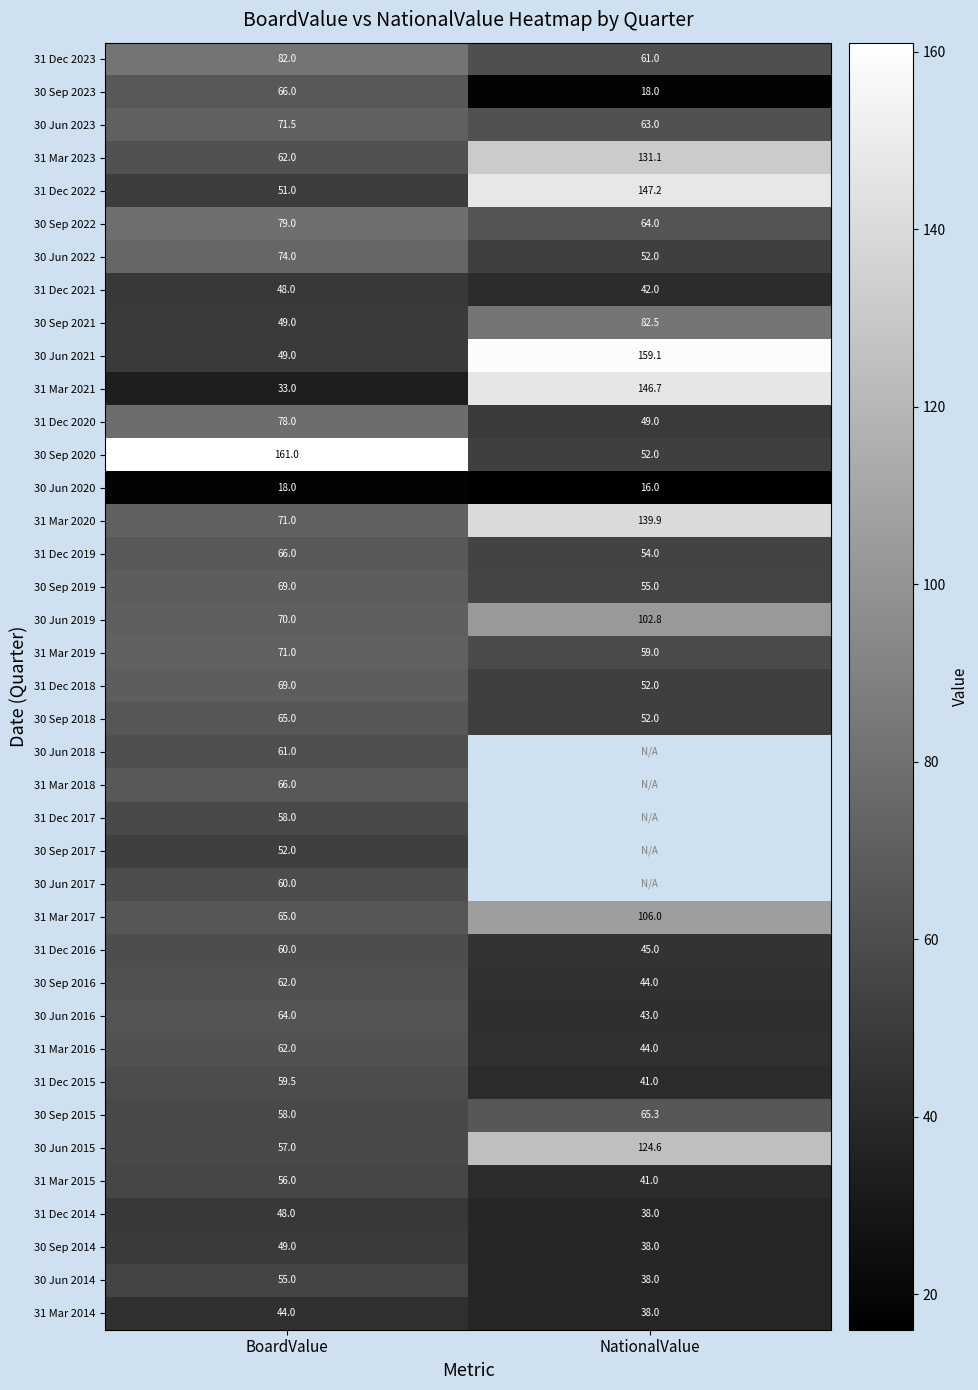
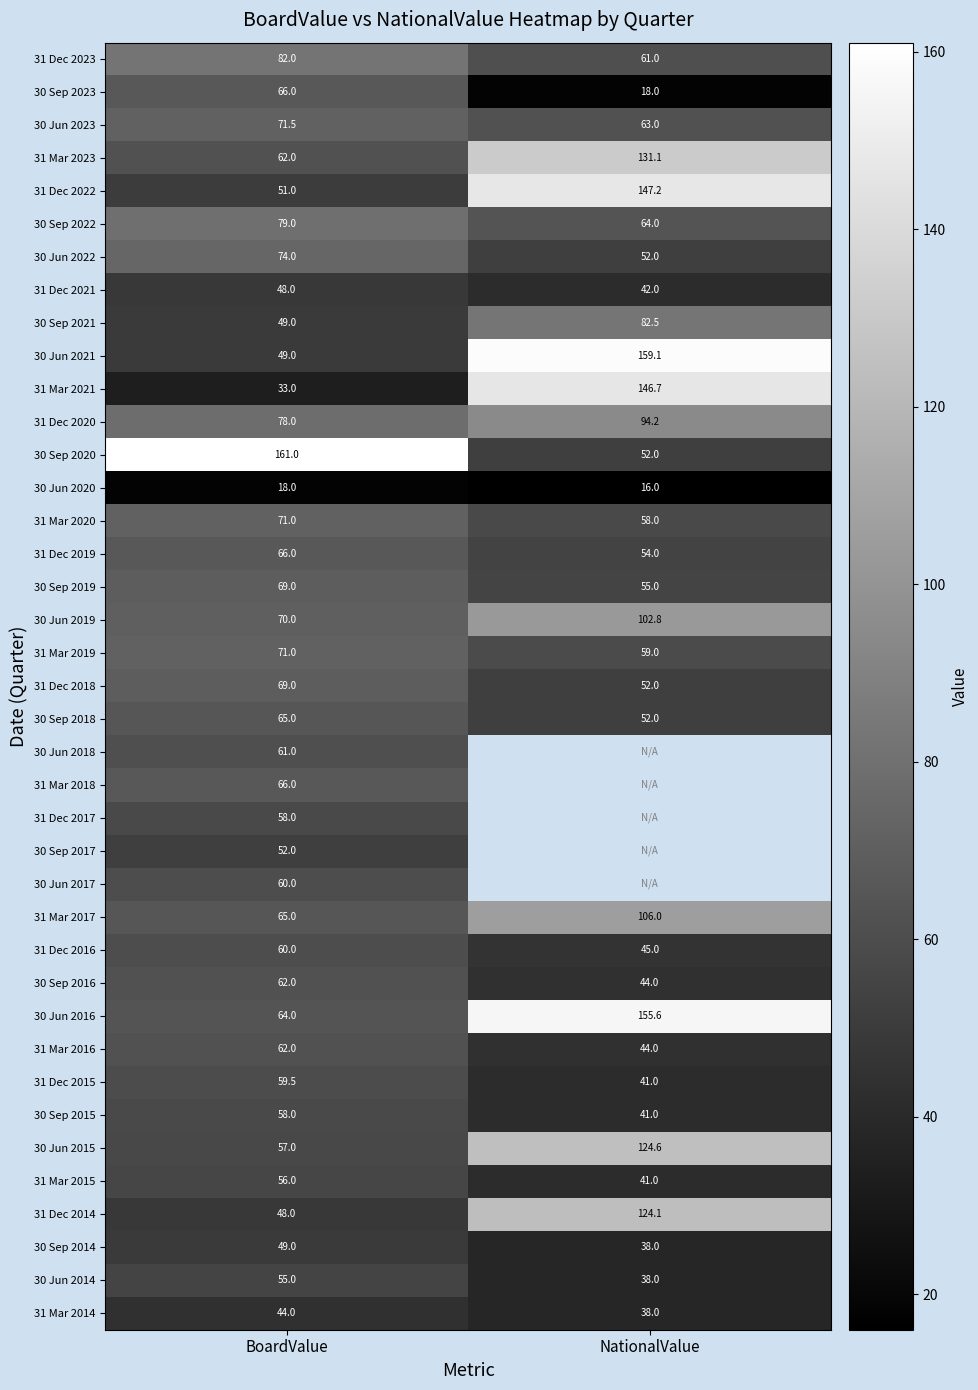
  {
    "31 Dec 2023": {
      "BoardValue": 82.0,
      "NationalValue": 61.0
    },
    "30 Sep 2023": {
      "BoardValue": 66.0,
      "NationalValue": 18.0
    },
    "30 Jun 2023": {
      "BoardValue": 71.5,
      "NationalValue": 63.0
    },
    "31 Mar 2023": {
      "BoardValue": 62.0,
      "NationalValue": 131.1
    },
    "31 Dec 2022": {
      "BoardValue": 51.0,
      "NationalValue": 147.2
    },
    "30 Sep 2022": {
      "BoardValue": 79.0,
      "NationalValue": 64.0
    },
    "30 Jun 2022": {
      "BoardValue": 74.0,
      "NationalValue": 52.0
    },
    "31 Dec 2021": {
      "BoardValue": 48.0,
      "NationalValue": 42.0
    },
    "30 Sep 2021": {
      "BoardValue": 49.0,
      "NationalValue": 82.5
    },
    "30 Jun 2021": {
      "BoardValue": 49.0,
      "NationalValue": 159.1
    },
    "31 Mar 2021": {
      "BoardValue": 33.0,
      "NationalValue": 146.7
    },
    "31 Dec 2020": {
      "BoardValue": 78.0,
-     "NationalValue": 49.0
+     "NationalValue": 94.2
    },
    "30 Sep 2020": {
      "BoardValue": 161.0,
      "NationalValue": 52.0
    },
    "30 Jun 2020": {
      "BoardValue": 18.0,
      "NationalValue": 16.0
    },
    "31 Mar 2020": {
      "BoardValue": 71.0,
-     "NationalValue": 139.9
+     "NationalValue": 58.0
    },
    "31 Dec 2019": {
      "BoardValue": 66.0,
      "NationalValue": 54.0
    },
    "30 Sep 2019": {
      "BoardValue": 69.0,
      "NationalValue": 55.0
    },
    "30 Jun 2019": {
      "BoardValue": 70.0,
      "NationalValue": 102.8
    },
    "31 Mar 2019": {
      "BoardValue": 71.0,
      "NationalValue": 59.0
    },
    "31 Dec 2018": {
      "BoardValue": 69.0,
      "NationalValue": 52.0
    },
    "30 Sep 2018": {
      "BoardValue": 65.0,
      "NationalValue": 52.0
    },
    "30 Jun 2018": {
      "BoardValue": 61.0
    },
    "31 Mar 2018": {
      "BoardValue": 66.0
    },
    "31 Dec 2017": {
      "BoardValue": 58.0
    },
    "30 Sep 2017": {
      "BoardValue": 52.0
    },
    "30 Jun 2017": {
      "BoardValue": 60.0
    },
    "31 Mar 2017": {
      "BoardValue": 65.0,
      "NationalValue": 106.0
    },
    "31 Dec 2016": {
      "BoardValue": 60.0,
      "NationalValue": 45.0
    },
    "30 Sep 2016": {
      "BoardValue": 62.0,
      "NationalValue": 44.0
    },
    "30 Jun 2016": {
      "BoardValue": 64.0,
-     "NationalValue": 43.0
+     "NationalValue": 155.6
    },
    "31 Mar 2016": {
      "BoardValue": 62.0,
      "NationalValue": 44.0
    },
    "31 Dec 2015": {
      "BoardValue": 59.5,
      "NationalValue": 41.0
    },
    "30 Sep 2015": {
      "BoardValue": 58.0,
-     "NationalValue": 65.3
+     "NationalValue": 41.0
    },
    "30 Jun 2015": {
      "BoardValue": 57.0,
      "NationalValue": 124.6
    },
    "31 Mar 2015": {
      "BoardValue": 56.0,
      "NationalValue": 41.0
    },
    "31 Dec 2014": {
      "BoardValue": 48.0,
-     "NationalValue": 38.0
+     "NationalValue": 124.1
    },
    "30 Sep 2014": {
      "BoardValue": 49.0,
      "NationalValue": 38.0
    },
    "30 Jun 2014": {
      "BoardValue": 55.0,
      "NationalValue": 38.0
    },
    "31 Mar 2014": {
      "BoardValue": 44.0,
      "NationalValue": 38.0
    }
  }
